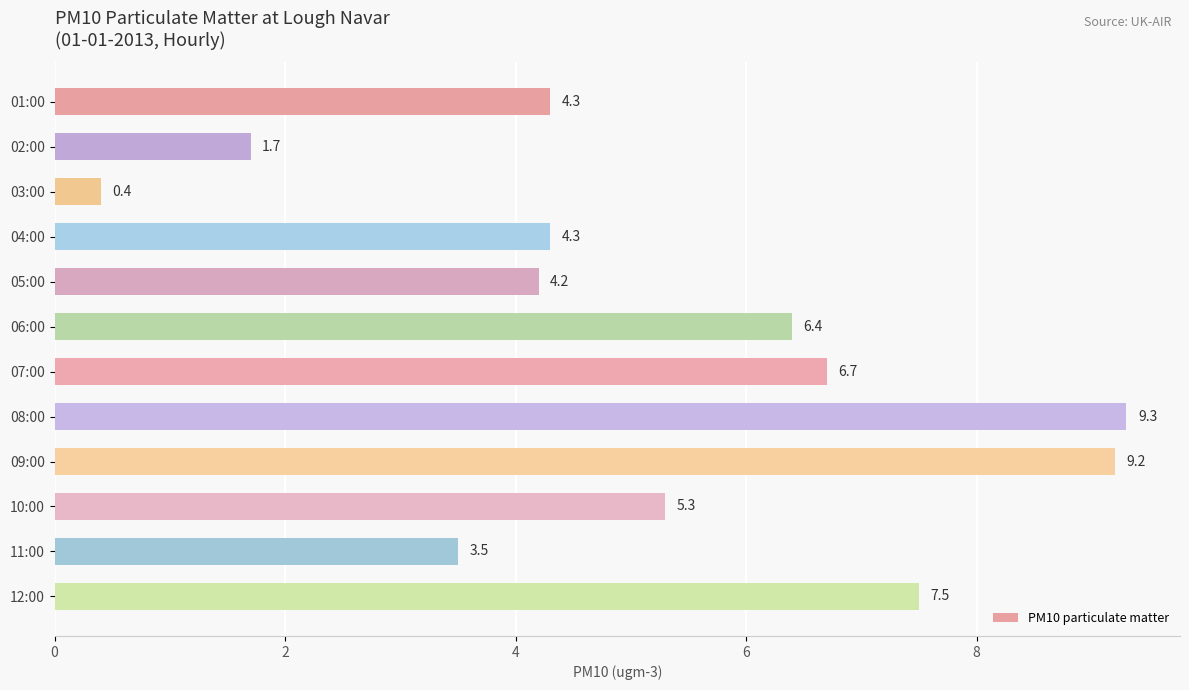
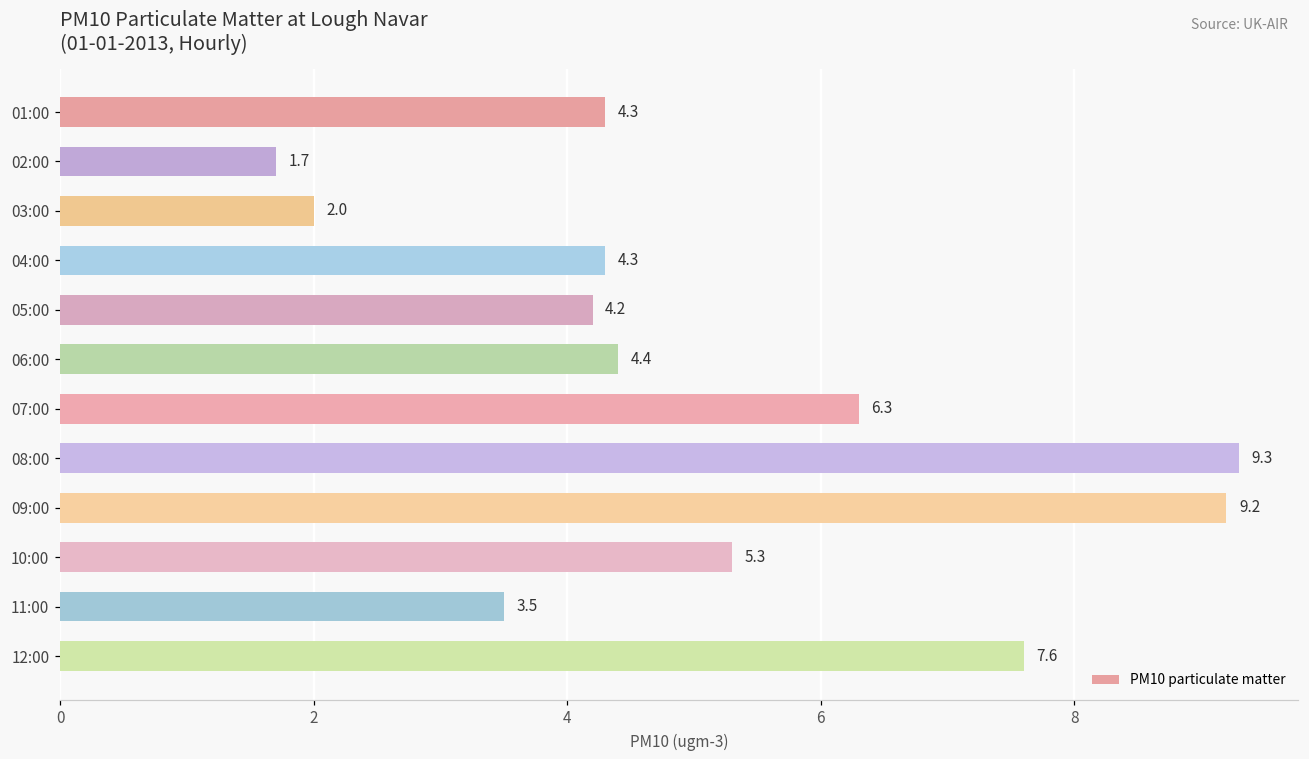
  {
    "01:00": 4.3,
    "02:00": 1.7,
-   "03:00": 0.4,
+   "03:00": 2.0,
    "04:00": 4.3,
    "05:00": 4.2,
-   "06:00": 6.4,
-   "07:00": 6.7,
+   "06:00": 4.4,
+   "07:00": 6.3,
    "08:00": 9.3,
    "09:00": 9.2,
    "10:00": 5.3,
    "11:00": 3.5,
-   "12:00": 7.5
+   "12:00": 7.6
  }
